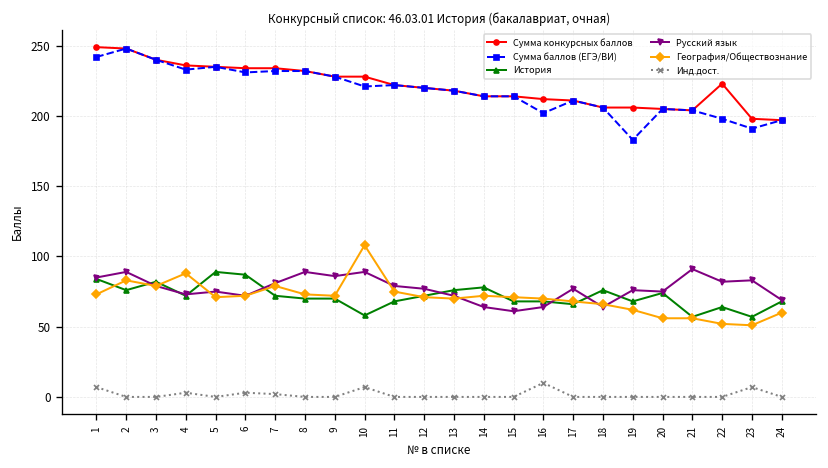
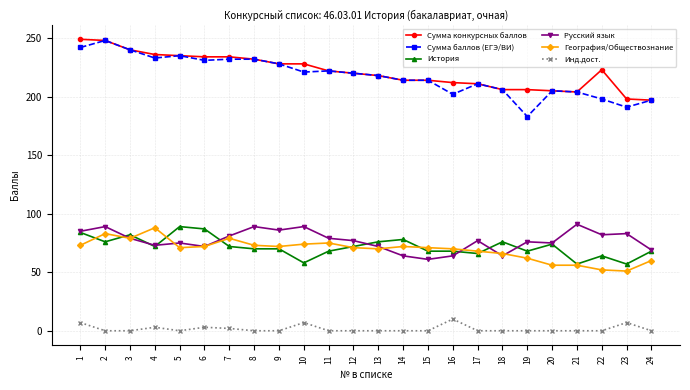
  {
    "Сумма конкурсных баллов": {
      "1": 249,
      "4": 236,
      "6": 234,
      "10": 228,
      "16": 212,
      "19": 206,
      "22": 223,
      "23": 198
    },
    "Сумма баллов (ЕГЭ/ВИ)": {
      "1": 242,
      "4": 233,
      "6": 231,
      "10": 221,
      "16": 202,
      "19": 183,
      "22": 198,
      "23": 191
    },
    "История": {
      "2": 76,
      "3": 82,
      "5": 89,
      "6": 87,
      "7": 72,
      "8": 70,
      "10": 58,
      "11": 68,
      "13": 76,
      "14": 78,
      "15": 68,
      "18": 76,
      "19": 68,
      "22": 64,
      "23": 57
    },
    "Русский язык": {
      "2": 89,
      "5": 75,
      "8": 89,
      "9": 86,
      "10": 89,
      "11": 79,
      "12": 77,
      "14": 64,
      "15": 61,
      "16": 64,
      "17": 77,
      "19": 76,
      "21": 91,
      "22": 82,
      "23": 83
    },
    "География/Обществознание": {
      "1": 73,
      "2": 83,
      "4": 88,
      "5": 71,
      "8": 73,
-     "10": 108,
+     "10": 74,
      "11": 75,
      "14": 72,
      "15": 71,
      "19": 62,
      "20": 56,
      "22": 52,
      "23": 51,
      "24": 60
    },
    "Инд.дост.": {
      "1": 7,
      "2": 0,
      "3": 0,
      "4": 3,
      "5": 0,
      "6": 3,
      "7": 2,
      "8": 0,
      "9": 0,
      "10": 7,
      "11": 0,
      "12": 0,
      "13": 0,
      "14": 0,
      "15": 0,
      "16": 10,
      "17": 0,
      "18": 0,
      "19": 0,
      "20": 0,
      "21": 0,
      "22": 0,
      "23": 7,
      "24": 0
    }
  }
